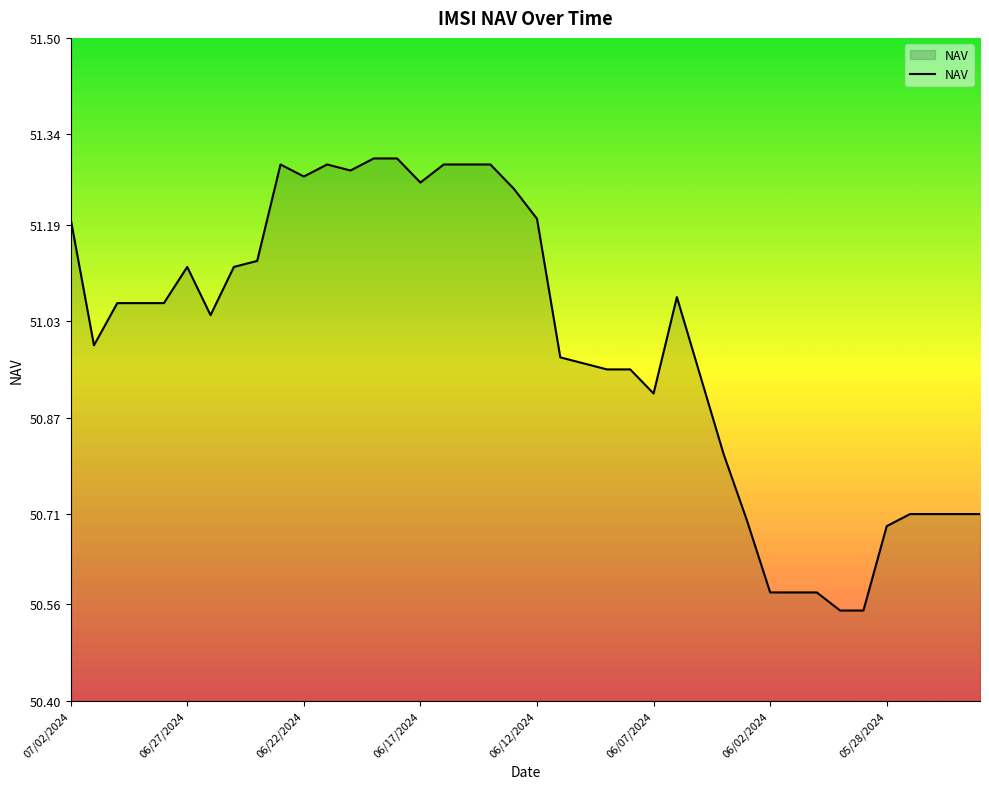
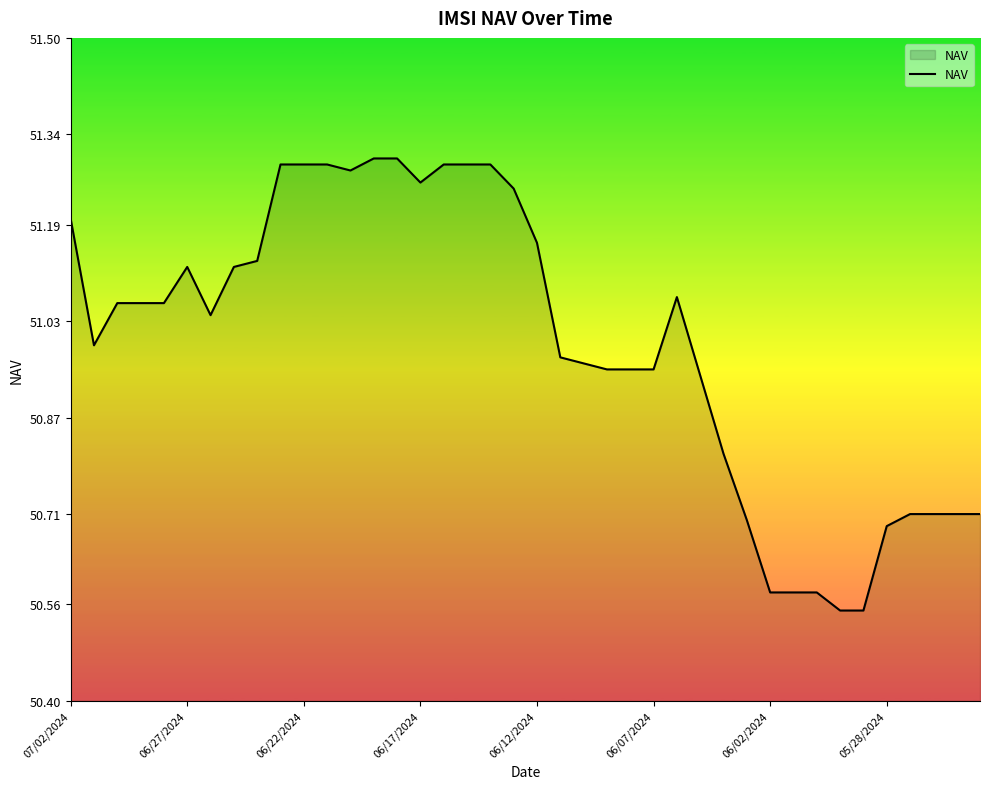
  {
    "07/02/2024": 51.20,
    "06/27/2024": 51.12,
-   "06/22/2024": 51.27,
+   "06/22/2024": 51.29,
    "06/17/2024": 51.26,
-   "06/12/2024": 51.20,
-   "06/07/2024": 50.91,
+   "06/12/2024": 51.16,
+   "06/07/2024": 50.95,
    "06/02/2024": 50.58,
    "05/28/2024": 50.69
  }
